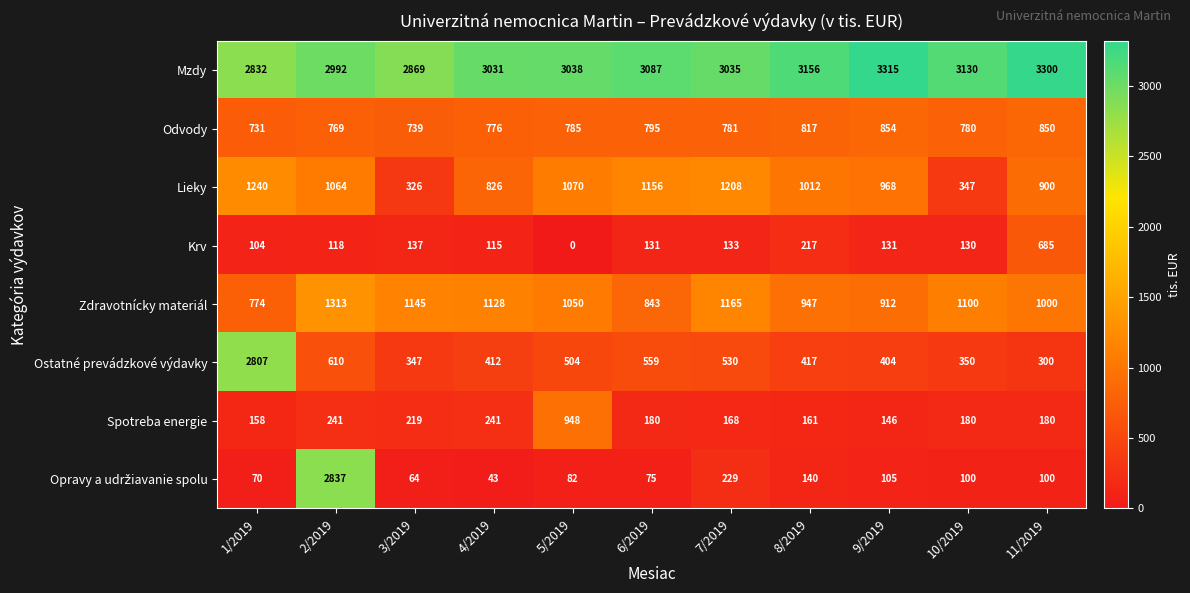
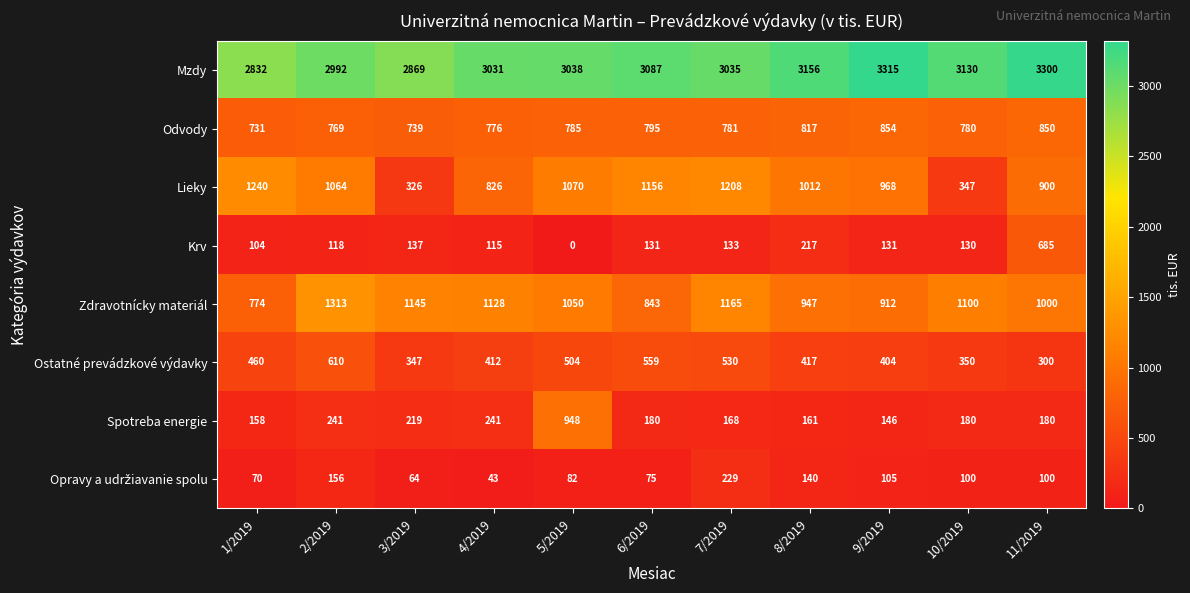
  {
    "Mzdy": {
      "1/2019": 2832,
      "2/2019": 2992,
      "3/2019": 2869,
      "4/2019": 3031,
      "5/2019": 3038,
      "6/2019": 3087,
      "7/2019": 3035,
      "8/2019": 3156,
      "9/2019": 3315,
      "10/2019": 3130,
      "11/2019": 3300
    },
    "Odvody": {
      "1/2019": 731,
      "2/2019": 769,
      "3/2019": 739,
      "4/2019": 776,
      "5/2019": 785,
      "6/2019": 795,
      "7/2019": 781,
      "8/2019": 817,
      "9/2019": 854,
      "10/2019": 780,
      "11/2019": 850
    },
    "Lieky": {
      "1/2019": 1240,
      "2/2019": 1064,
      "3/2019": 326,
      "4/2019": 826,
      "5/2019": 1070,
      "6/2019": 1156,
      "7/2019": 1208,
      "8/2019": 1012,
      "9/2019": 968,
      "10/2019": 347,
      "11/2019": 900
    },
    "Krv": {
      "1/2019": 104,
      "2/2019": 118,
      "3/2019": 137,
      "4/2019": 115,
      "5/2019": 0,
      "6/2019": 131,
      "7/2019": 133,
      "8/2019": 217,
      "9/2019": 131,
      "10/2019": 130,
      "11/2019": 685
    },
    "Zdravotnícky materiál": {
      "1/2019": 774,
      "2/2019": 1313,
      "3/2019": 1145,
      "4/2019": 1128,
      "5/2019": 1050,
      "6/2019": 843,
      "7/2019": 1165,
      "8/2019": 947,
      "9/2019": 912,
      "10/2019": 1100,
      "11/2019": 1000
    },
    "Ostatné prevádzkové výdavky": {
-     "1/2019": 2807,
+     "1/2019": 460,
      "2/2019": 610,
      "3/2019": 347,
      "4/2019": 412,
      "5/2019": 504,
      "6/2019": 559,
      "7/2019": 530,
      "8/2019": 417,
      "9/2019": 404,
      "10/2019": 350,
      "11/2019": 300
    },
    "Spotreba energie": {
      "1/2019": 158,
      "2/2019": 241,
      "3/2019": 219,
      "4/2019": 241,
      "5/2019": 948,
      "6/2019": 180,
      "7/2019": 168,
      "8/2019": 161,
      "9/2019": 146,
      "10/2019": 180,
      "11/2019": 180
    },
    "Opravy a udržiavanie spolu": {
      "1/2019": 70,
-     "2/2019": 2837,
+     "2/2019": 156,
      "3/2019": 64,
      "4/2019": 43,
      "5/2019": 82,
      "6/2019": 75,
      "7/2019": 229,
      "8/2019": 140,
      "9/2019": 105,
      "10/2019": 100,
      "11/2019": 100
    }
  }
